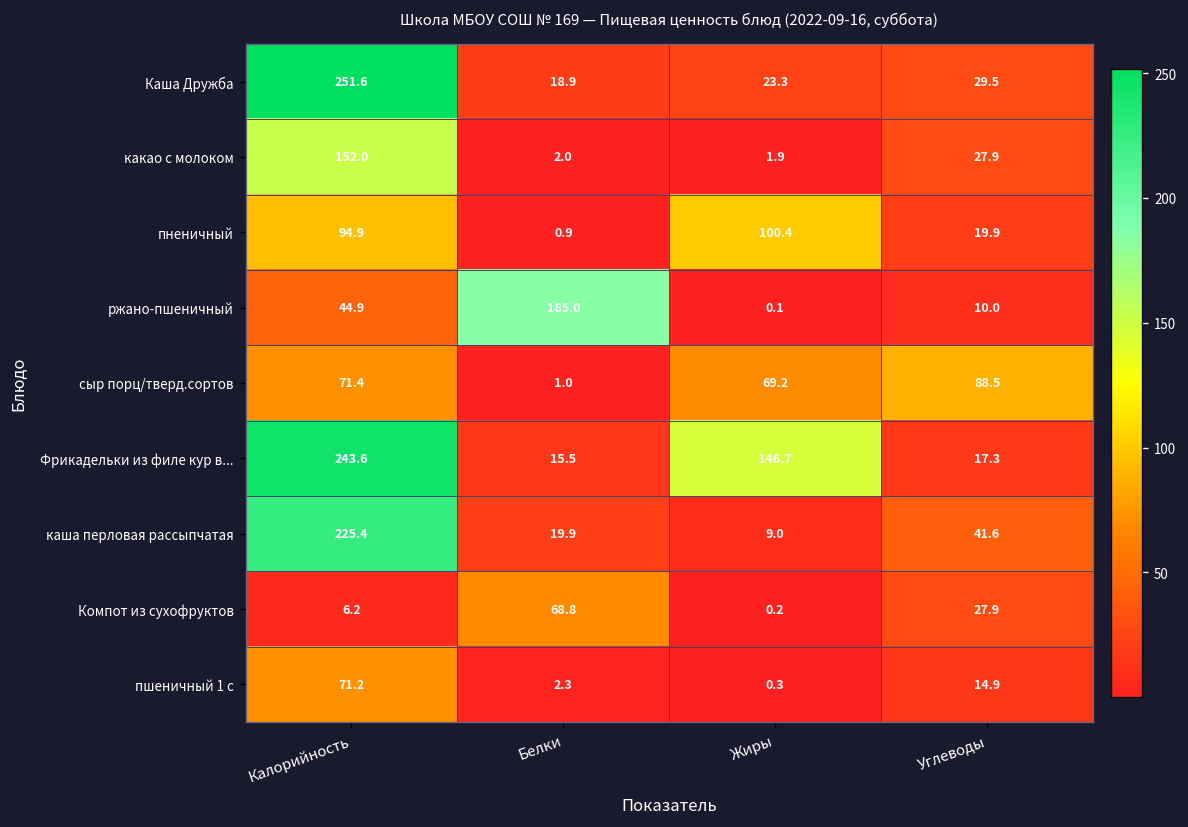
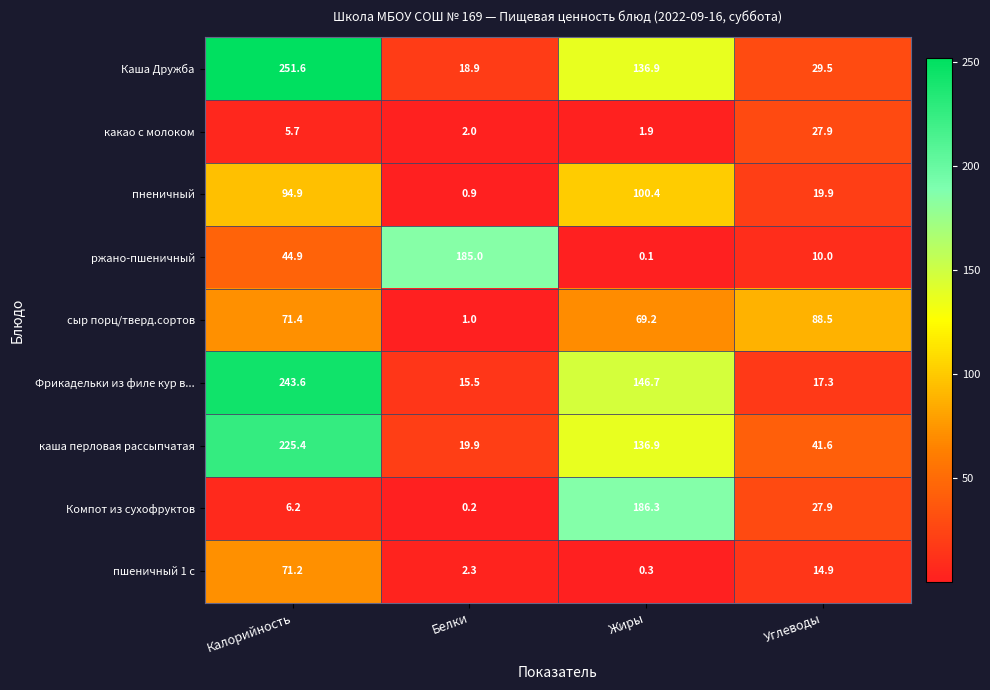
  {
    "Каша Дружба": {
      "Калорийность": 251.6,
      "Белки": 18.9,
-     "Жиры": 23.3,
+     "Жиры": 136.9,
      "Углеводы": 29.5
    },
    "какао с молоком": {
-     "Калорийность": 152.0,
+     "Калорийность": 5.7,
      "Белки": 2.0,
      "Жиры": 1.9,
      "Углеводы": 27.9
    },
    "пненичный": {
      "Калорийность": 94.9,
      "Белки": 0.9,
      "Жиры": 100.4,
      "Углеводы": 19.9
    },
    "ржано-пшеничный": {
      "Калорийность": 44.9,
      "Белки": 185.0,
      "Жиры": 0.1,
      "Углеводы": 10.0
    },
    "сыр порц/тверд.сортов": {
      "Калорийность": 71.4,
      "Белки": 1.0,
      "Жиры": 69.2,
      "Углеводы": 88.5
    },
    "Фрикадельки из филе кур в...": {
      "Калорийность": 243.6,
      "Белки": 15.5,
      "Жиры": 146.7,
      "Углеводы": 17.3
    },
    "каша перловая рассыпчатая": {
      "Калорийность": 225.4,
      "Белки": 19.9,
-     "Жиры": 9.0,
+     "Жиры": 136.9,
      "Углеводы": 41.6
    },
    "Компот из сухофруктов": {
      "Калорийность": 6.2,
-     "Белки": 68.8,
-     "Жиры": 0.2,
+     "Белки": 0.2,
+     "Жиры": 186.3,
      "Углеводы": 27.9
    },
    "пшеничный 1 с": {
      "Калорийность": 71.2,
      "Белки": 2.3,
      "Жиры": 0.3,
      "Углеводы": 14.9
    }
  }
